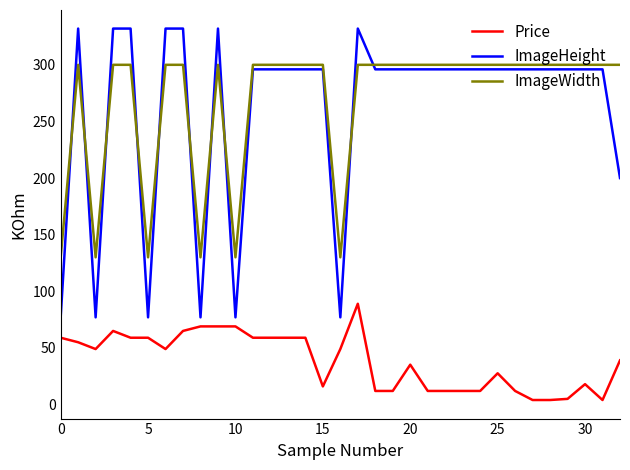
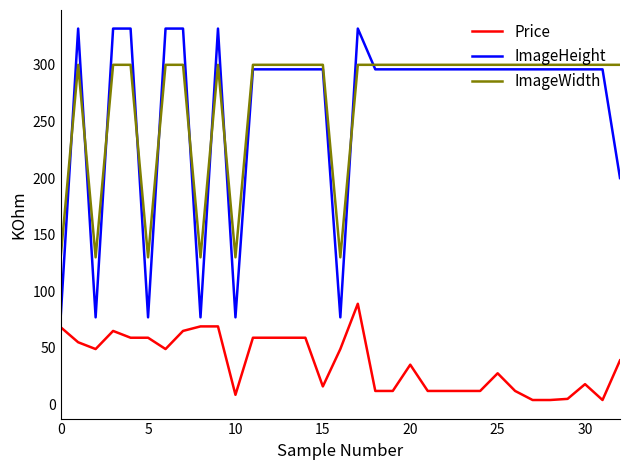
  {
    "Price": {
-     "0": 59,
+     "0": 68,
      "5": 59,
-     "10": 69,
+     "10": 9,
      "15": 16,
      "20": 35,
      "25": 28,
      "30": 18
    },
    "ImageHeight": {
      "0": 77,
      "5": 77,
      "10": 77,
      "15": 296,
      "20": 296,
      "25": 296,
      "30": 296
    },
    "ImageWidth": {
      "0": 130,
      "5": 130,
      "10": 130,
      "15": 300,
      "20": 300,
      "25": 300,
      "30": 300
    }
  }
